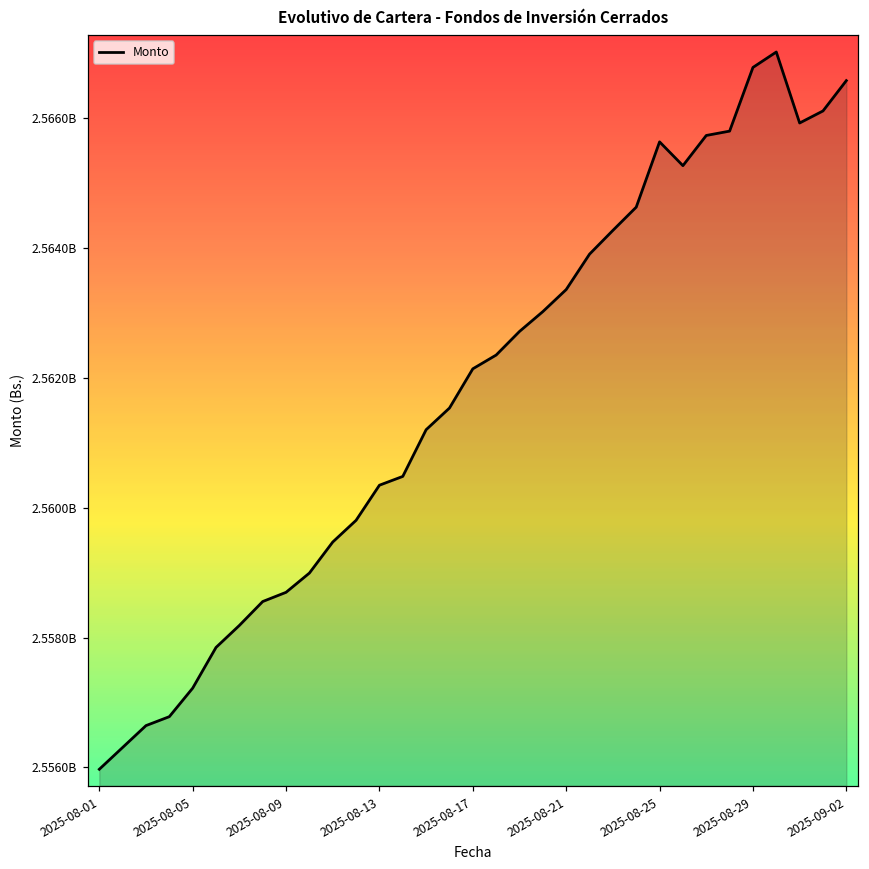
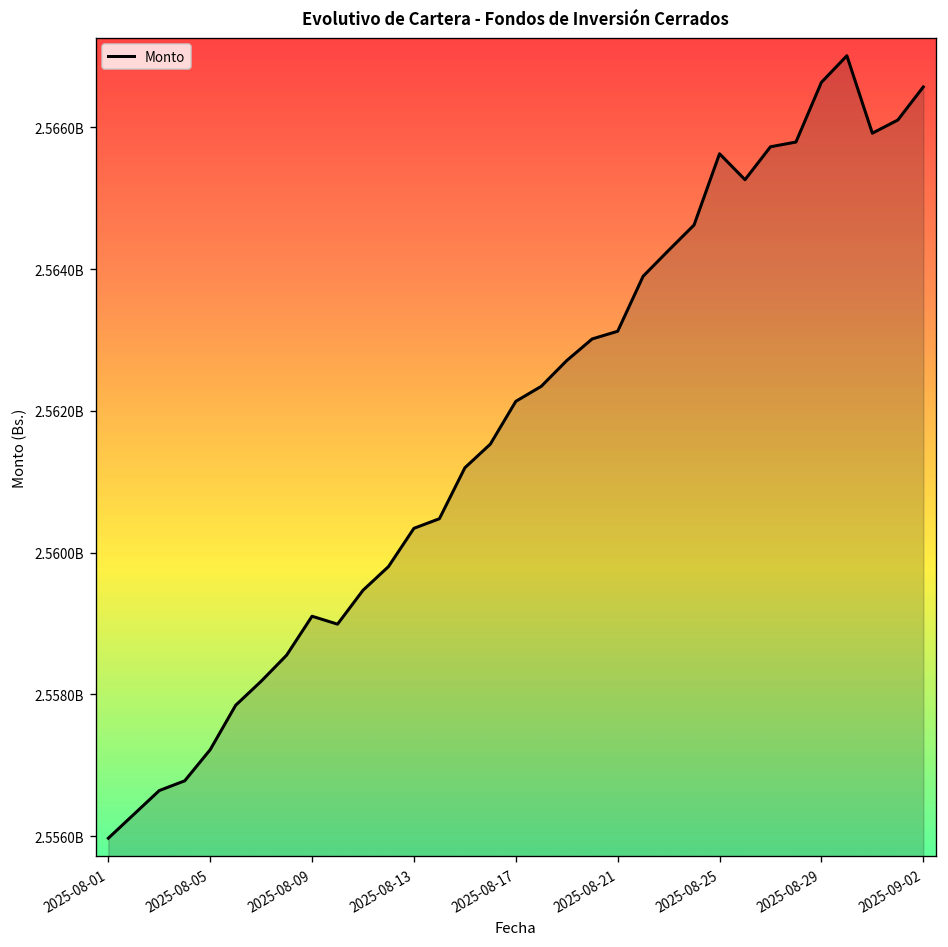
  {
    "2025-08-01": 2556000000,
    "2025-08-05": 2557200000,
-   "2025-08-09": 2558700000,
+   "2025-08-09": 2559100000,
    "2025-08-13": 2560300000,
    "2025-08-17": 2562100000,
-   "2025-08-21": 2563400000,
+   "2025-08-21": 2563100000,
    "2025-08-25": 2565600000,
-   "2025-08-29": 2566800000,
+   "2025-08-29": 2566600000,
    "2025-09-02": 2566600000
  }
